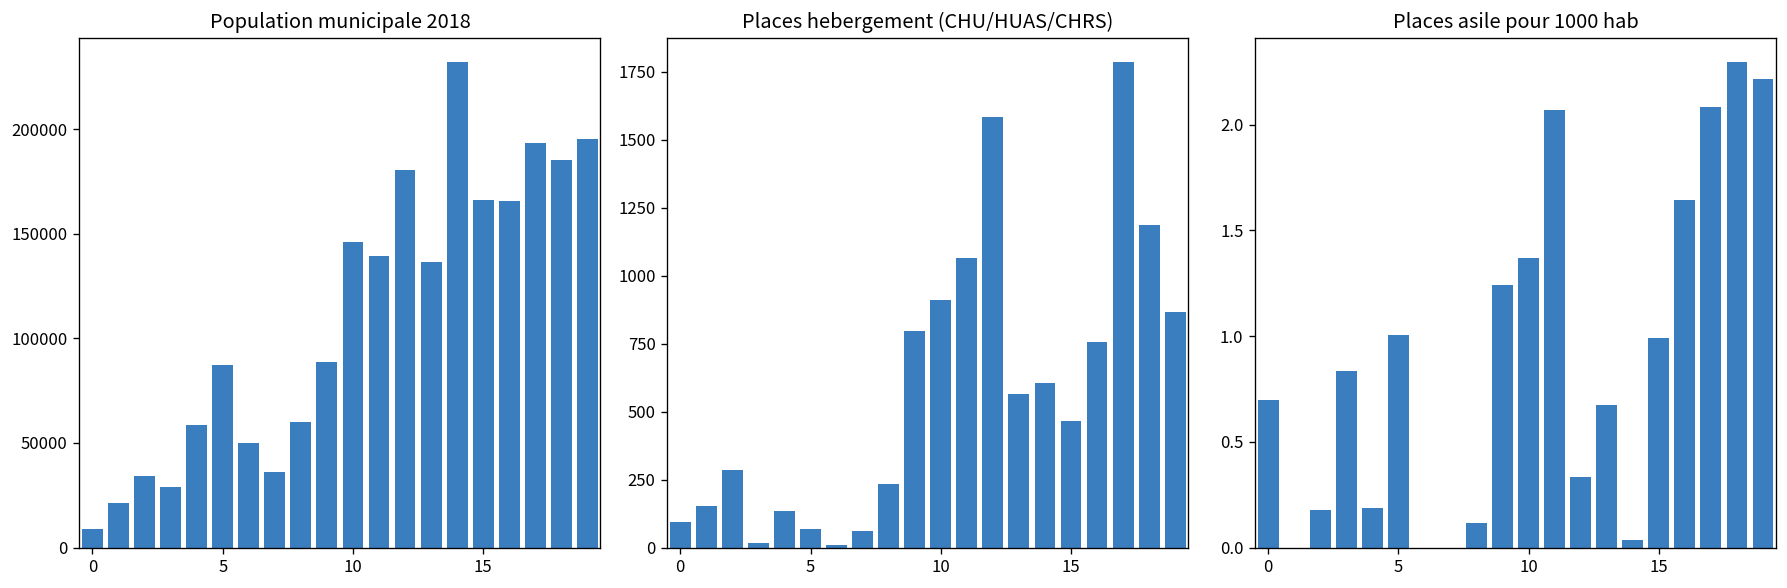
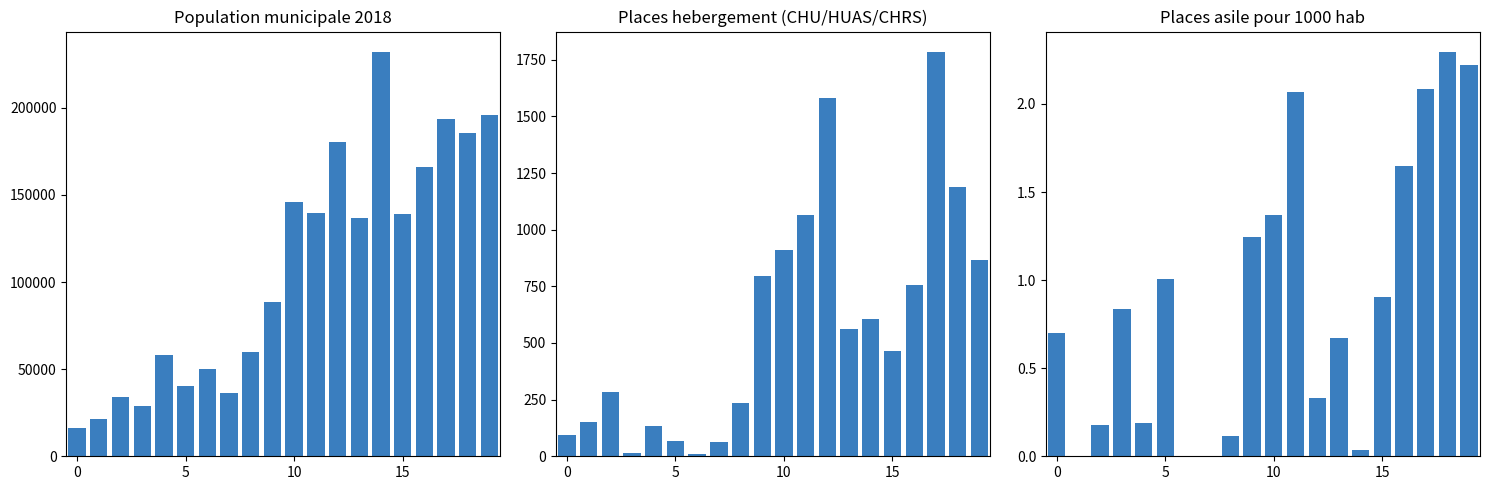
  {
    "Population municipale 2018": {
-     "0": 9000,
-     "5": 87000,
+     "0": 16000,
+     "5": 41000,
      "10": 146000,
-     "15": 166000
+     "15": 139000
    },
    "Places hebergement (CHU/HUAS/CHRS)": {
      "0": 90,
      "5": 70,
      "10": 910,
      "15": 470
    },
    "Places asile pour 1000 hab": {
      "0": 0.70,
      "5": 1.00,
      "10": 1.37,
-     "15": 0.99
+     "15": 0.90
    }
  }
